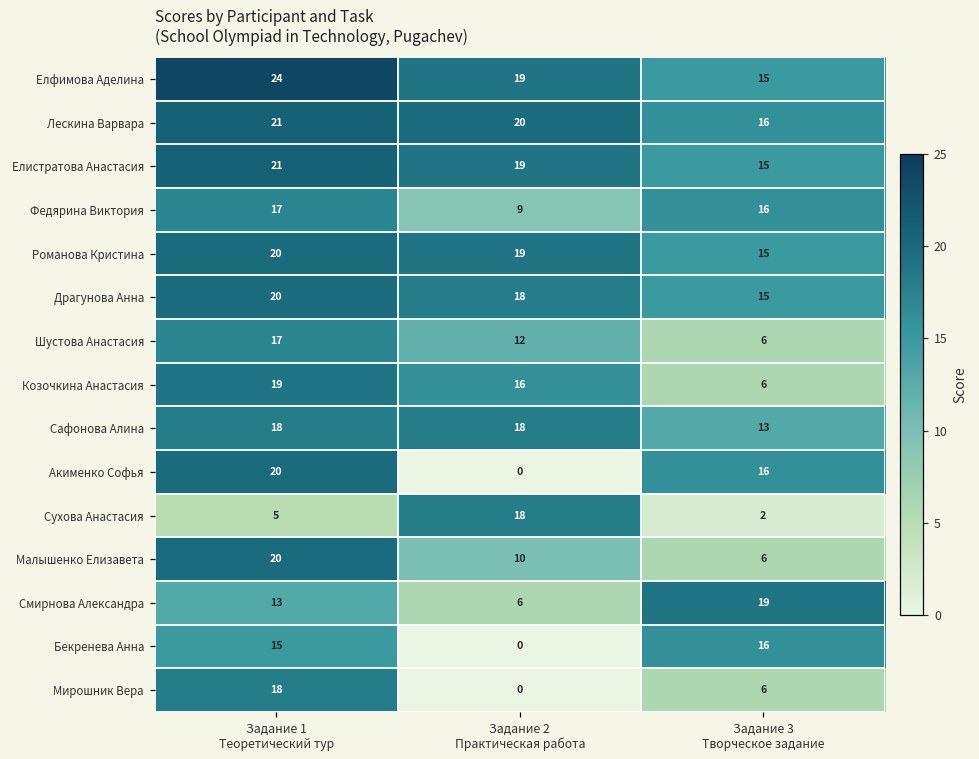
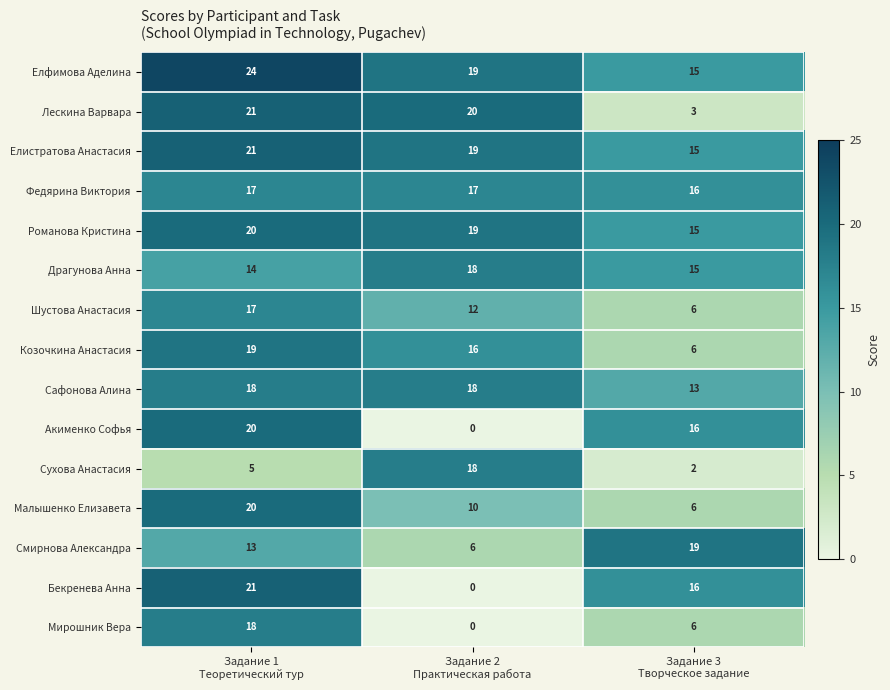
  {
    "Елфимова Аделина": {
      "Задание 1 Теоретический тур": 24,
      "Задание 2 Практическая работа": 19,
      "Задание 3 Творческое задание": 15
    },
    "Лескина Варвара": {
      "Задание 1 Теоретический тур": 21,
      "Задание 2 Практическая работа": 20,
-     "Задание 3 Творческое задание": 16
+     "Задание 3 Творческое задание": 3
    },
    "Елистратова Анастасия": {
      "Задание 1 Теоретический тур": 21,
      "Задание 2 Практическая работа": 19,
      "Задание 3 Творческое задание": 15
    },
    "Федярина Виктория": {
      "Задание 1 Теоретический тур": 17,
-     "Задание 2 Практическая работа": 9,
+     "Задание 2 Практическая работа": 17,
      "Задание 3 Творческое задание": 16
    },
    "Романова Кристина": {
      "Задание 1 Теоретический тур": 20,
      "Задание 2 Практическая работа": 19,
      "Задание 3 Творческое задание": 15
    },
    "Драгунова Анна": {
-     "Задание 1 Теоретический тур": 20,
+     "Задание 1 Теоретический тур": 14,
      "Задание 2 Практическая работа": 18,
      "Задание 3 Творческое задание": 15
    },
    "Шустова Анастасия": {
      "Задание 1 Теоретический тур": 17,
      "Задание 2 Практическая работа": 12,
      "Задание 3 Творческое задание": 6
    },
    "Козочкина Анастасия": {
      "Задание 1 Теоретический тур": 19,
      "Задание 2 Практическая работа": 16,
      "Задание 3 Творческое задание": 6
    },
    "Сафонова Алина": {
      "Задание 1 Теоретический тур": 18,
      "Задание 2 Практическая работа": 18,
      "Задание 3 Творческое задание": 13
    },
    "Акименко Софья": {
      "Задание 1 Теоретический тур": 20,
      "Задание 2 Практическая работа": 0,
      "Задание 3 Творческое задание": 16
    },
    "Сухова Анастасия": {
      "Задание 1 Теоретический тур": 5,
      "Задание 2 Практическая работа": 18,
      "Задание 3 Творческое задание": 2
    },
    "Малышенко Елизавета": {
      "Задание 1 Теоретический тур": 20,
      "Задание 2 Практическая работа": 10,
      "Задание 3 Творческое задание": 6
    },
    "Смирнова Александра": {
      "Задание 1 Теоретический тур": 13,
      "Задание 2 Практическая работа": 6,
      "Задание 3 Творческое задание": 19
    },
    "Бекренева Анна": {
-     "Задание 1 Теоретический тур": 15,
+     "Задание 1 Теоретический тур": 21,
      "Задание 2 Практическая работа": 0,
      "Задание 3 Творческое задание": 16
    },
    "Мирошник Вера": {
      "Задание 1 Теоретический тур": 18,
      "Задание 2 Практическая работа": 0,
      "Задание 3 Творческое задание": 6
    }
  }
